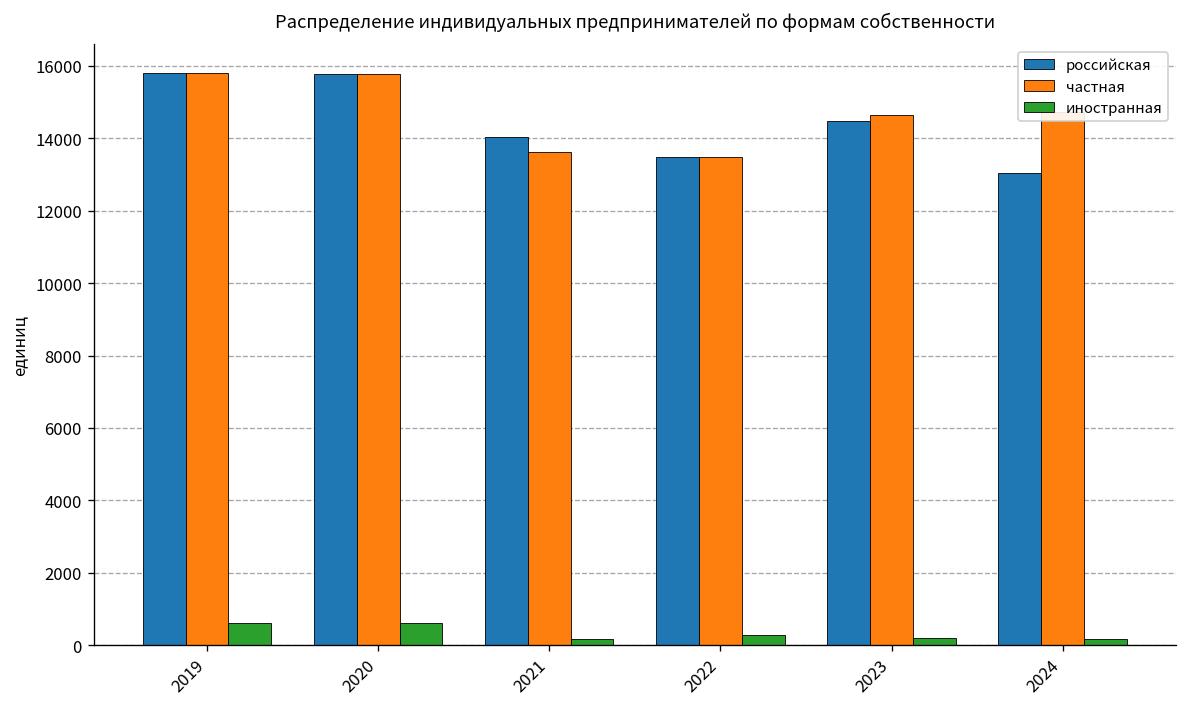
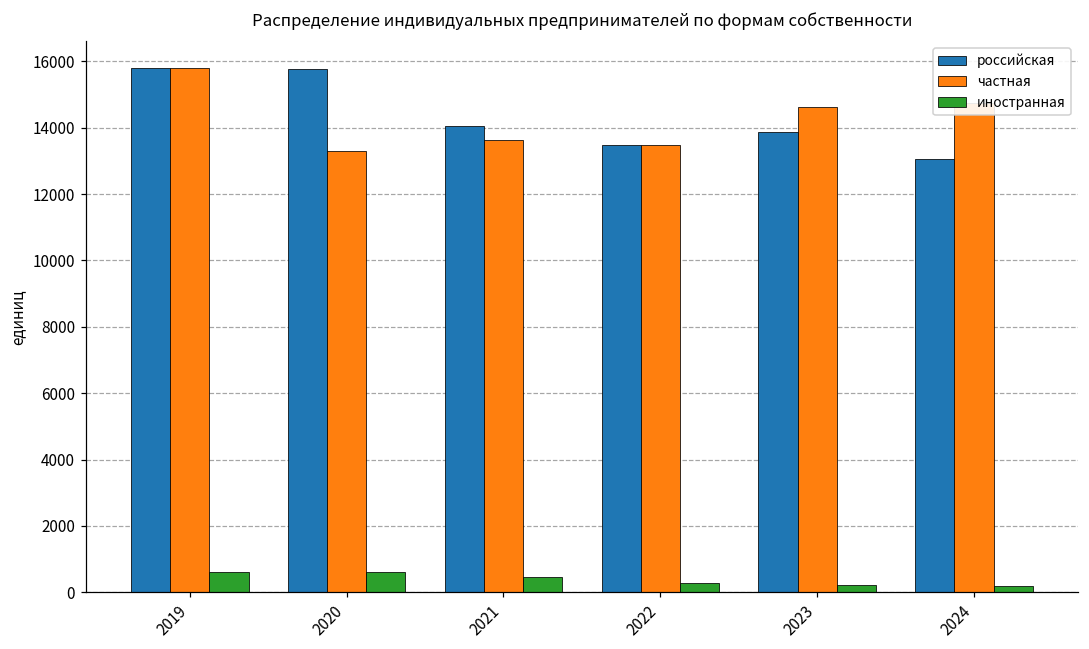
  {
    "российская": {
      "2019": 15800,
      "2020": 15800,
      "2021": 14000,
      "2022": 13500,
-     "2023": 14500,
+     "2023": 13900,
      "2024": 13100
    },
    "частная": {
      "2019": 15800,
-     "2020": 15800,
+     "2020": 13300,
      "2021": 13600,
      "2022": 13500,
      "2023": 14600
    },
    "иностранная": {
      "2019": 600,
      "2020": 600,
-     "2021": 200,
+     "2021": 500,
      "2022": 300,
      "2023": 200,
      "2024": 200
    }
  }
